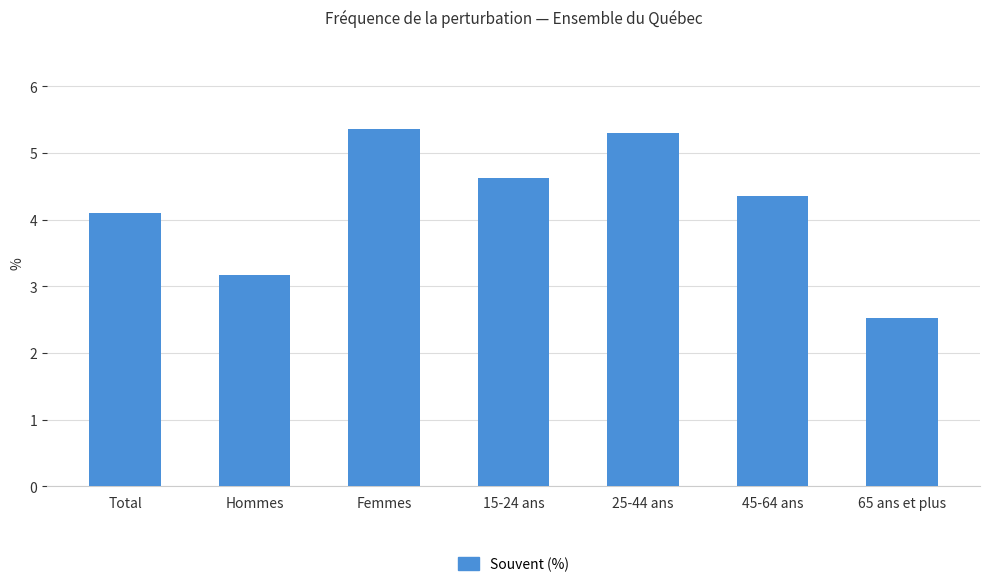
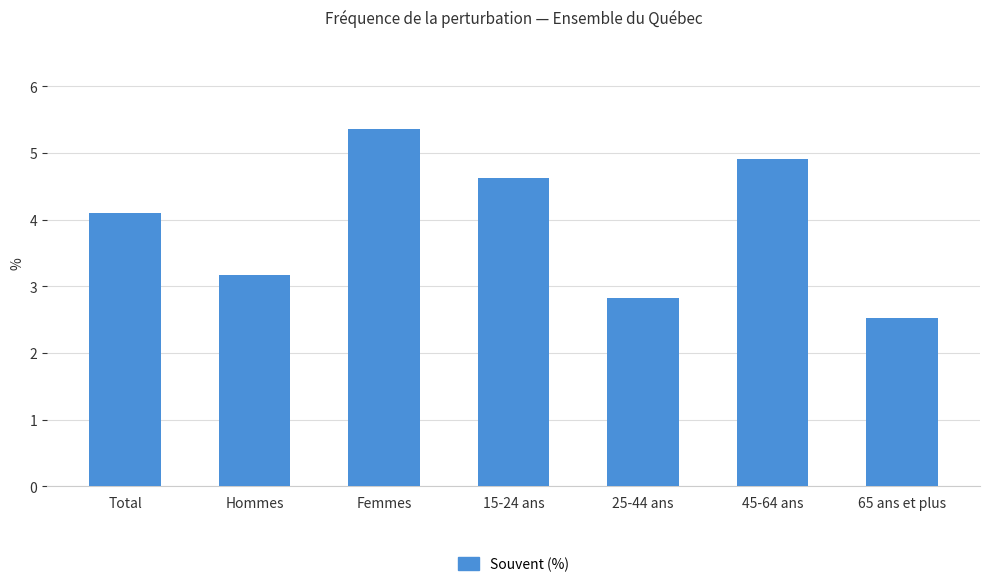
  {
    "Total": 4.1,
    "Hommes": 3.2,
    "Femmes": 5.4,
    "15-24 ans": 4.6,
-   "25-44 ans": 5.3,
-   "45-64 ans": 4.4,
+   "25-44 ans": 2.8,
+   "45-64 ans": 4.9,
    "65 ans et plus": 2.5
  }
